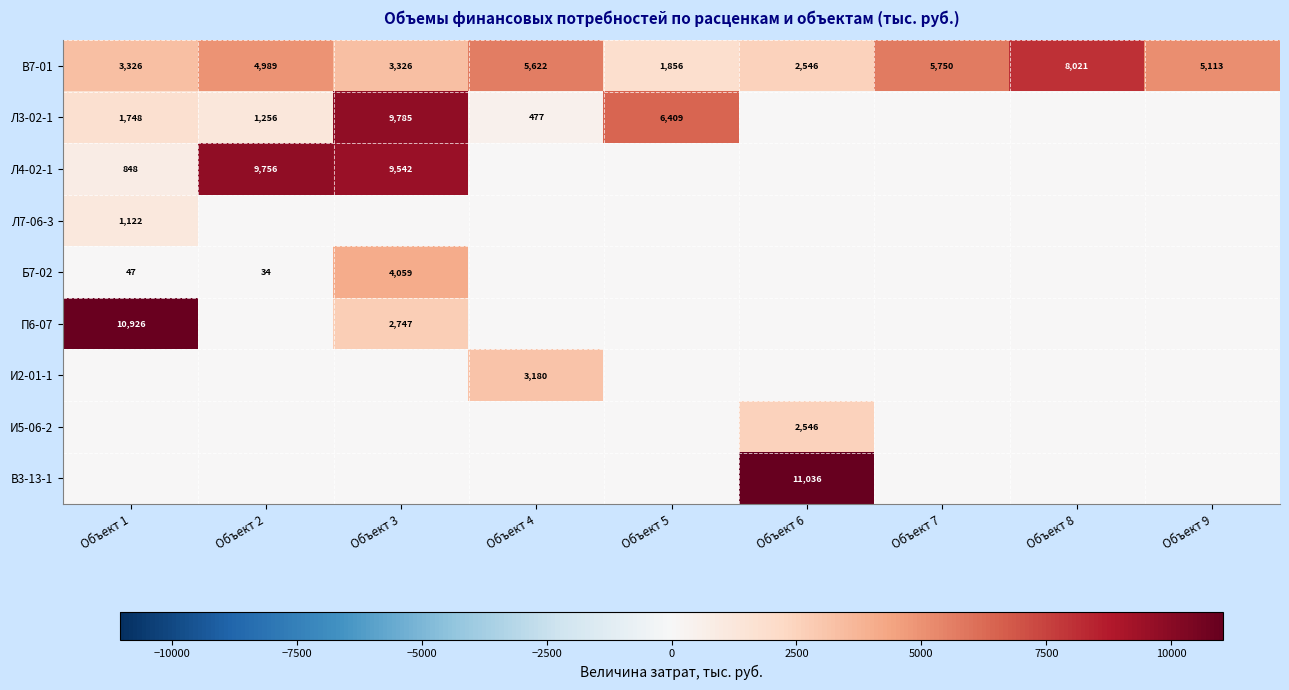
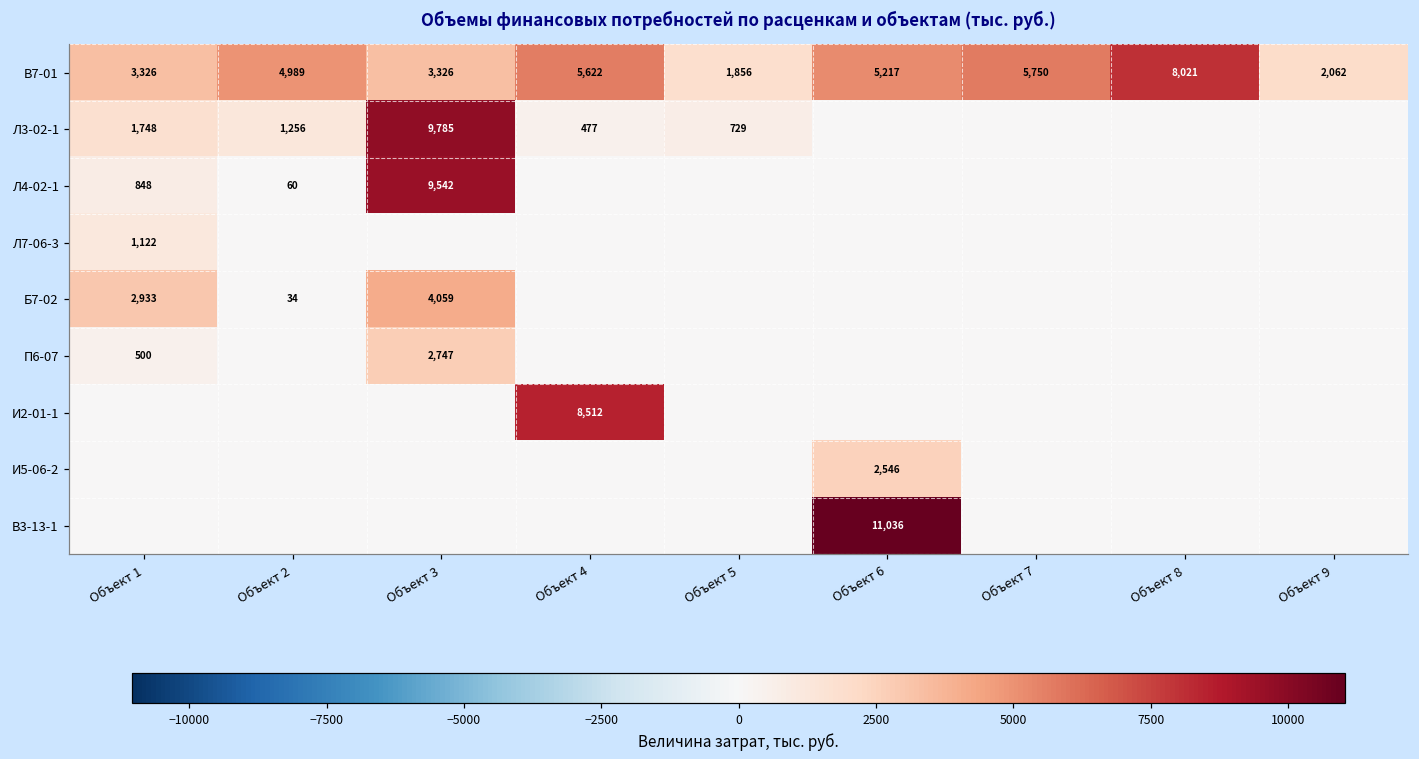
  {
    "В7-01": {
      "Объект 1": "3,326",
      "Объект 2": "4,989",
      "Объект 3": "3,326",
      "Объект 4": "5,622",
      "Объект 5": "1,856",
-     "Объект 6": "2,546",
+     "Объект 6": "5,217",
      "Объект 7": "5,750",
      "Объект 8": "8,021",
-     "Объект 9": "5,113"
+     "Объект 9": "2,062"
    },
    "Л3-02-1": {
      "Объект 1": "1,748",
      "Объект 2": "1,256",
      "Объект 3": "9,785",
      "Объект 4": "477",
-     "Объект 5": "6,409"
+     "Объект 5": "729"
    },
    "Л4-02-1": {
      "Объект 1": "848",
-     "Объект 2": "9,756",
+     "Объект 2": "60",
      "Объект 3": "9,542"
    },
    "Л7-06-3": {
      "Объект 1": "1,122"
    },
    "Б7-02": {
-     "Объект 1": "47",
+     "Объект 1": "2,933",
      "Объект 2": "34",
      "Объект 3": "4,059"
    },
    "П6-07": {
-     "Объект 1": "10,926",
+     "Объект 1": "500",
      "Объект 3": "2,747"
    },
    "И2-01-1": {
-     "Объект 4": "3,180"
+     "Объект 4": "8,512"
    },
    "И5-06-2": {
      "Объект 6": "2,546"
    },
    "В3-13-1": {
      "Объект 6": "11,036"
    }
  }
